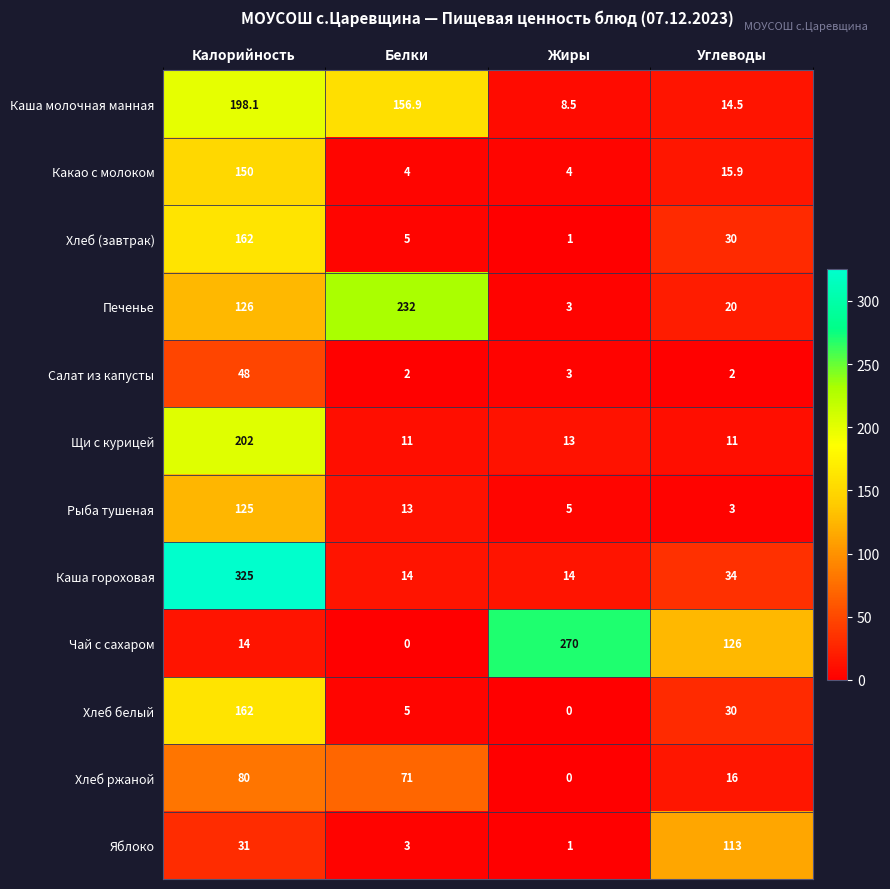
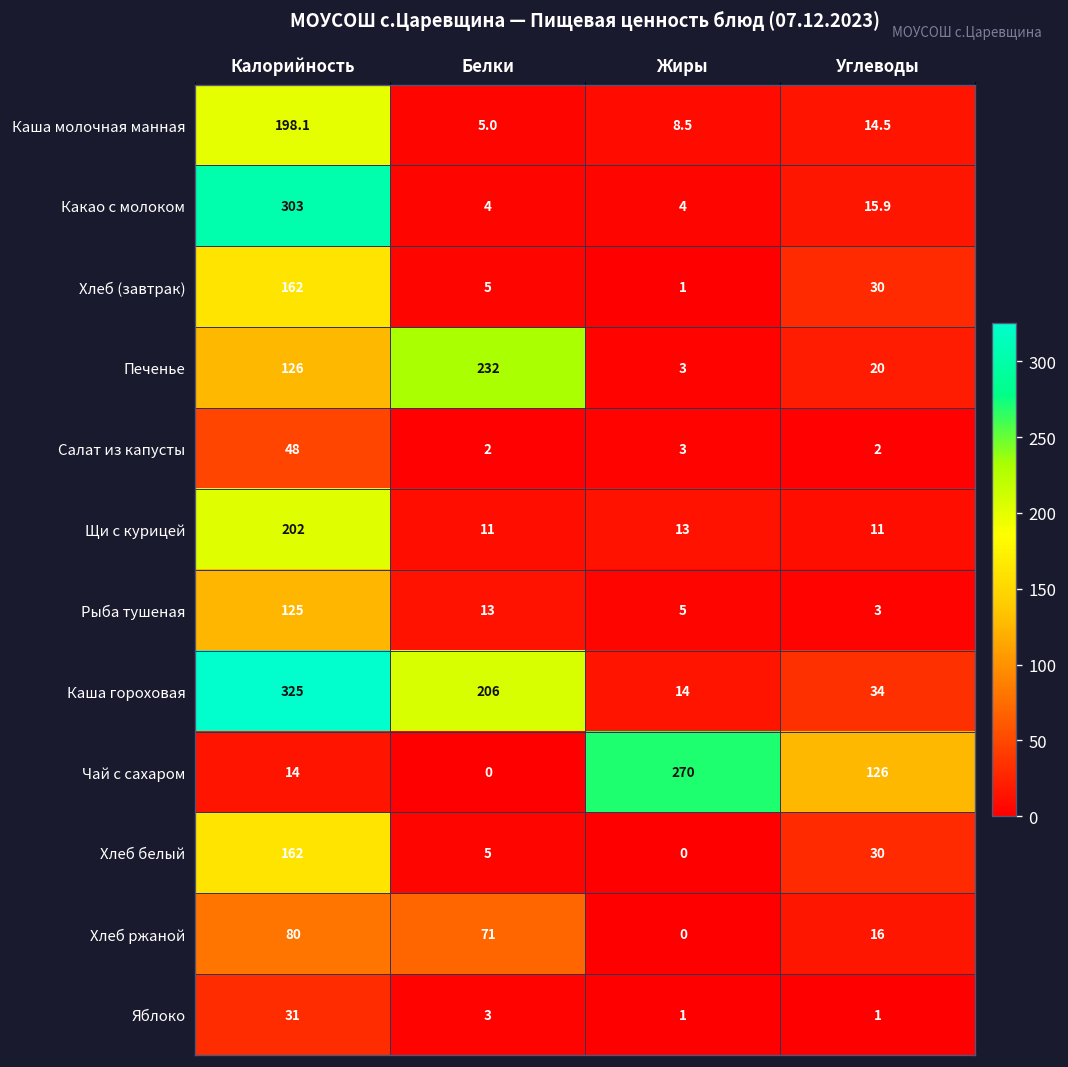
  {
    "Каша молочная манная": {
      "Калорийность": 198.1,
-     "Белки": 156.9,
+     "Белки": 5.0,
      "Жиры": 8.5,
      "Углеводы": 14.5
    },
    "Какао с молоком": {
-     "Калорийность": 150,
+     "Калорийность": 303,
      "Белки": 4,
      "Жиры": 4,
      "Углеводы": 15.9
    },
    "Хлеб (завтрак)": {
      "Калорийность": 162,
      "Белки": 5,
      "Жиры": 1,
      "Углеводы": 30
    },
    "Печенье": {
      "Калорийность": 126,
      "Белки": 232,
      "Жиры": 3,
      "Углеводы": 20
    },
    "Салат из капусты": {
      "Калорийность": 48,
      "Белки": 2,
      "Жиры": 3,
      "Углеводы": 2
    },
    "Щи с курицей": {
      "Калорийность": 202,
      "Белки": 11,
      "Жиры": 13,
      "Углеводы": 11
    },
    "Рыба тушеная": {
      "Калорийность": 125,
      "Белки": 13,
      "Жиры": 5,
      "Углеводы": 3
    },
    "Каша гороховая": {
      "Калорийность": 325,
-     "Белки": 14,
+     "Белки": 206,
      "Жиры": 14,
      "Углеводы": 34
    },
    "Чай с сахаром": {
      "Калорийность": 14,
      "Белки": 0,
      "Жиры": 270,
      "Углеводы": 126
    },
    "Хлеб белый": {
      "Калорийность": 162,
      "Белки": 5,
      "Жиры": 0,
      "Углеводы": 30
    },
    "Хлеб ржаной": {
      "Калорийность": 80,
      "Белки": 71,
      "Жиры": 0,
      "Углеводы": 16
    },
    "Яблоко": {
      "Калорийность": 31,
      "Белки": 3,
      "Жиры": 1,
-     "Углеводы": 113
+     "Углеводы": 1
    }
  }
